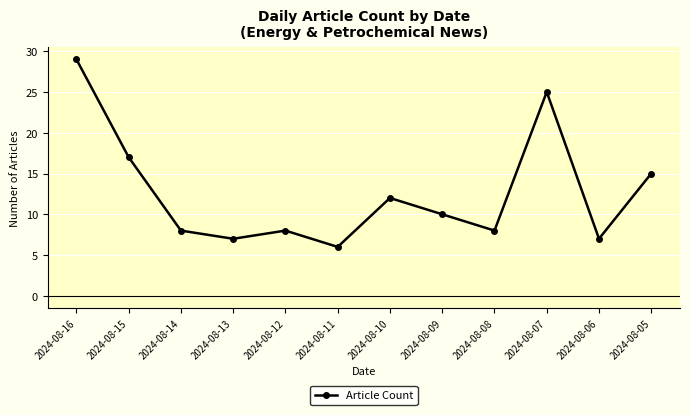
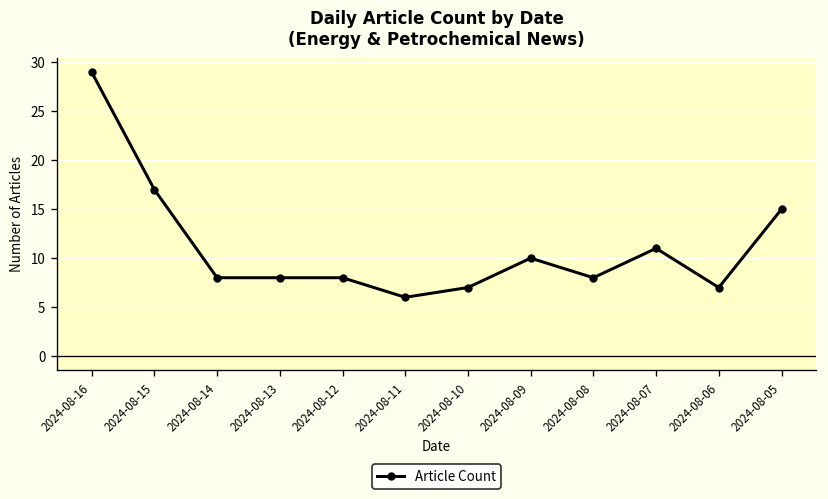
  {
    "2024-08-16": 29,
    "2024-08-15": 17,
    "2024-08-14": 8,
-   "2024-08-13": 7,
+   "2024-08-13": 8,
    "2024-08-12": 8,
    "2024-08-11": 6,
-   "2024-08-10": 12,
+   "2024-08-10": 7,
    "2024-08-09": 10,
    "2024-08-08": 8,
-   "2024-08-07": 25,
+   "2024-08-07": 11,
    "2024-08-06": 7,
    "2024-08-05": 15
  }
